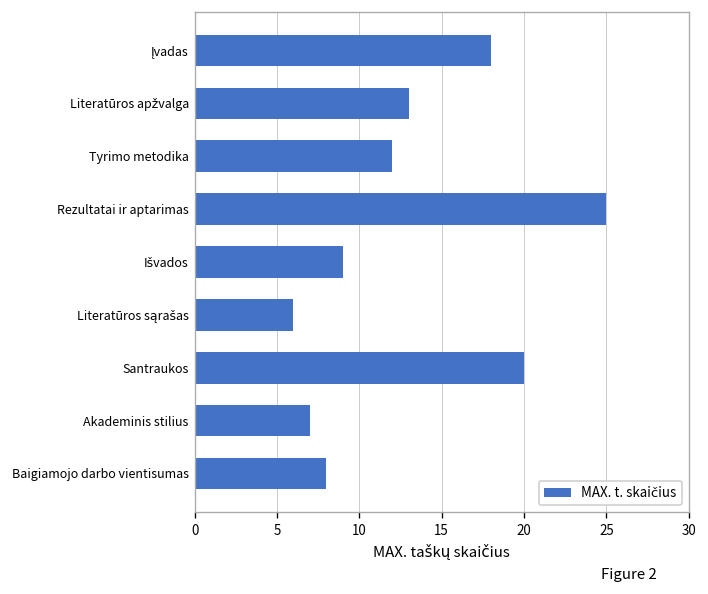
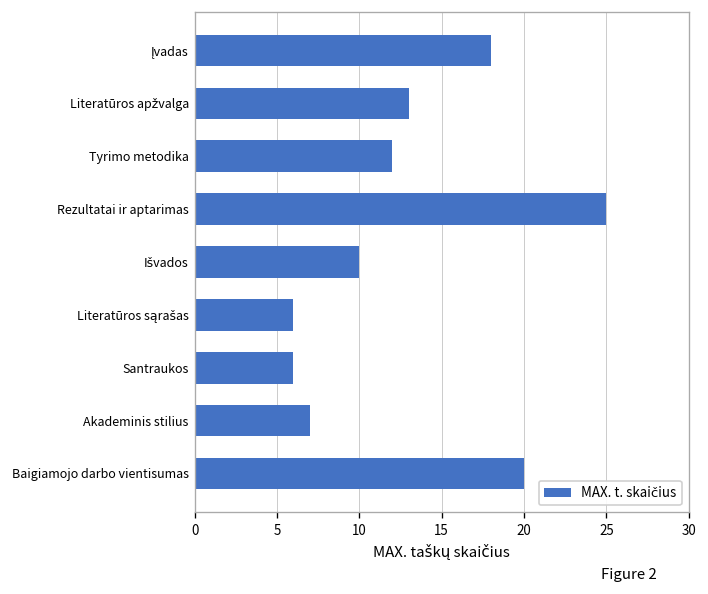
  {
    "Įvadas": 18,
    "Literatūros apžvalga": 13,
    "Tyrimo metodika": 12,
    "Rezultatai ir aptarimas": 25,
-   "Išvados": 9,
+   "Išvados": 10,
    "Literatūros sąrašas": 6,
-   "Santraukos": 20,
+   "Santraukos": 6,
    "Akademinis stilius": 7,
-   "Baigiamojo darbo vientisumas": 8
+   "Baigiamojo darbo vientisumas": 20
  }
